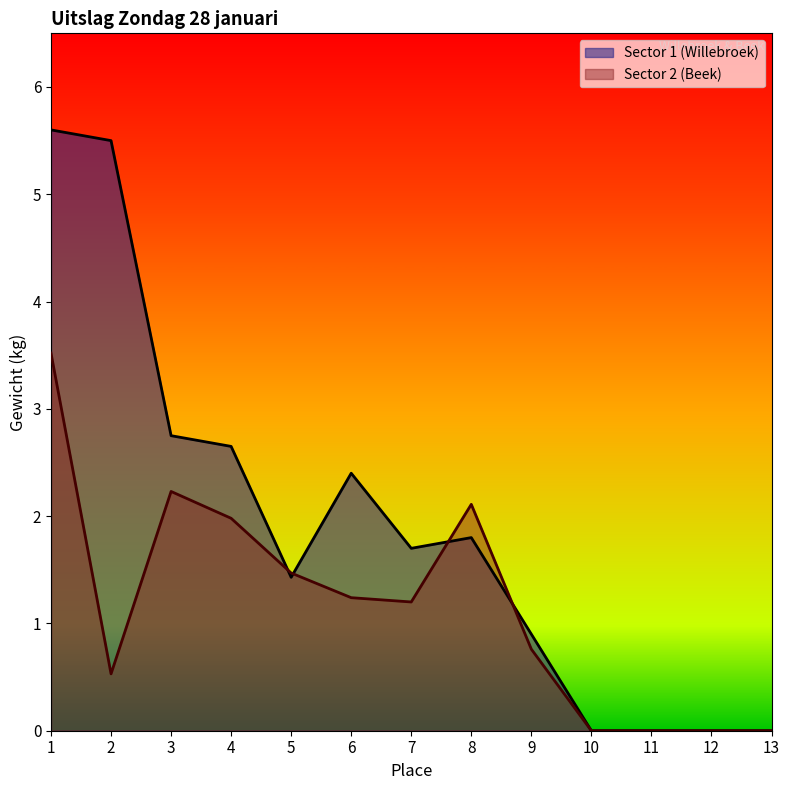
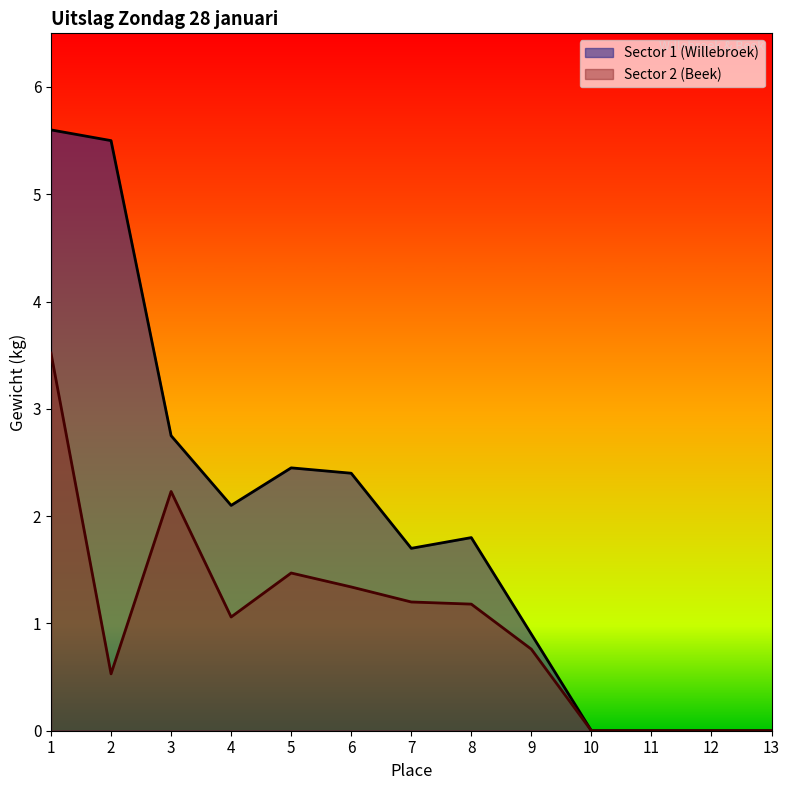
  {
    "Sector 1 (Willebroek)": {
      "1": 5.60,
      "2": 5.50,
      "3": 2.75,
-     "4": 2.65,
-     "5": 1.43,
+     "4": 2.10,
+     "5": 2.45,
      "6": 2.40,
      "7": 1.70,
      "8": 1.80,
      "9": 0.90
    },
    "Sector 2 (Beek)": {
      "1": 3.52,
      "2": 0.53,
      "3": 2.23,
-     "4": 1.98,
+     "4": 1.06,
      "5": 1.47,
-     "6": 1.24,
+     "6": 1.34,
      "7": 1.20,
-     "8": 2.11,
+     "8": 1.18,
      "9": 0.76
    }
  }
